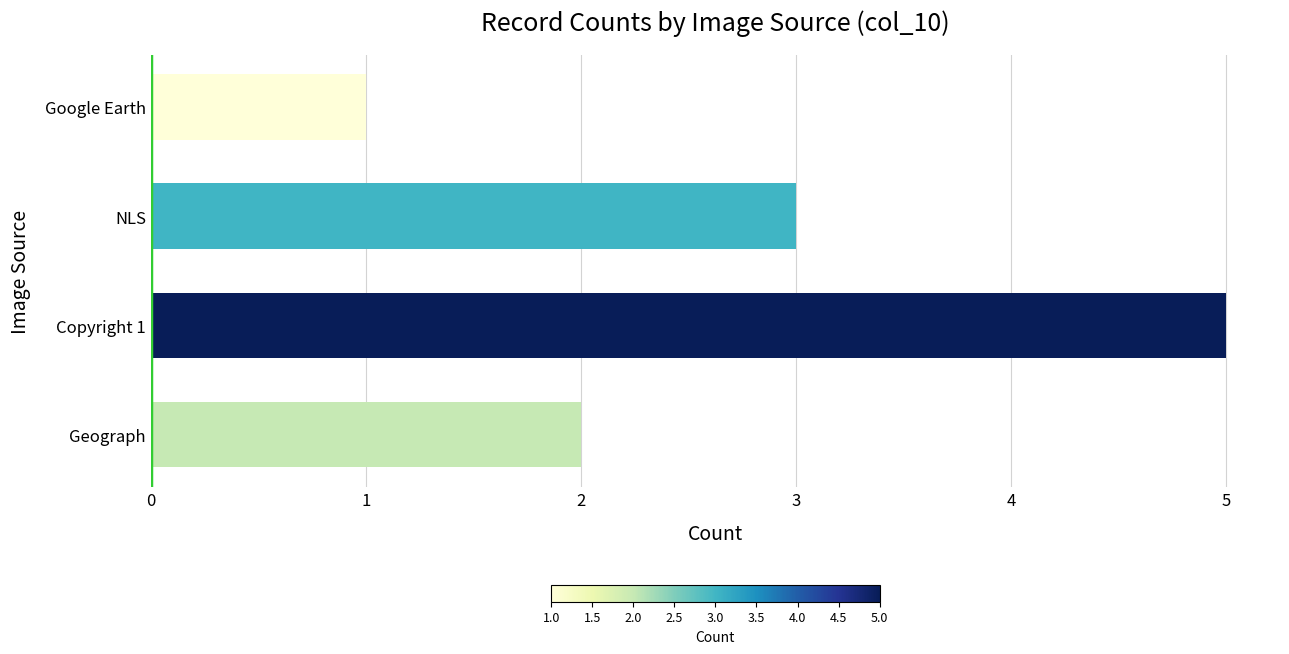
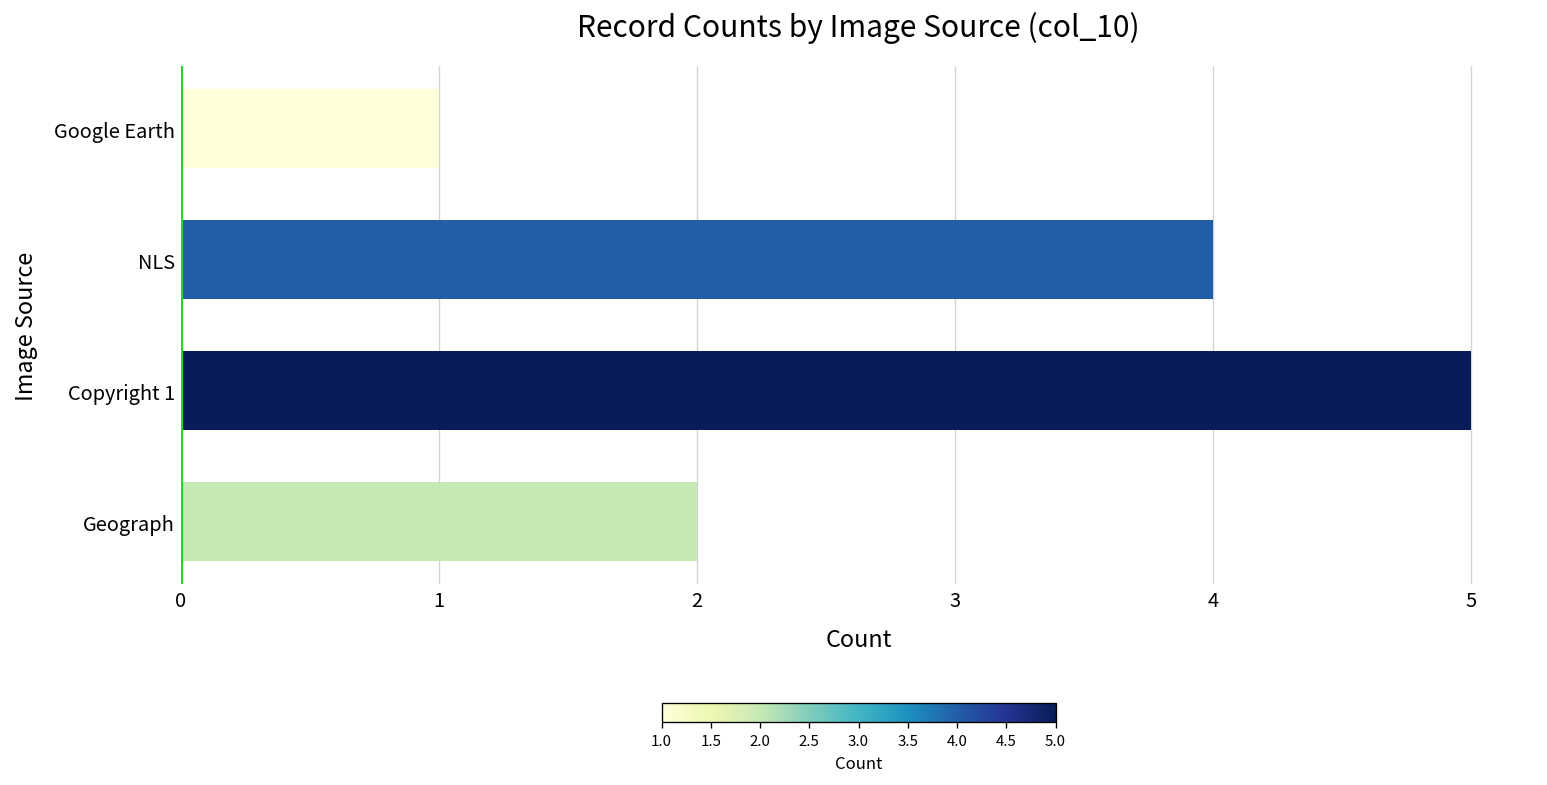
  {
    "Google Earth": 1,
-   "NLS": 3,
+   "NLS": 4,
    "Copyright 1": 5,
    "Geograph": 2
  }
